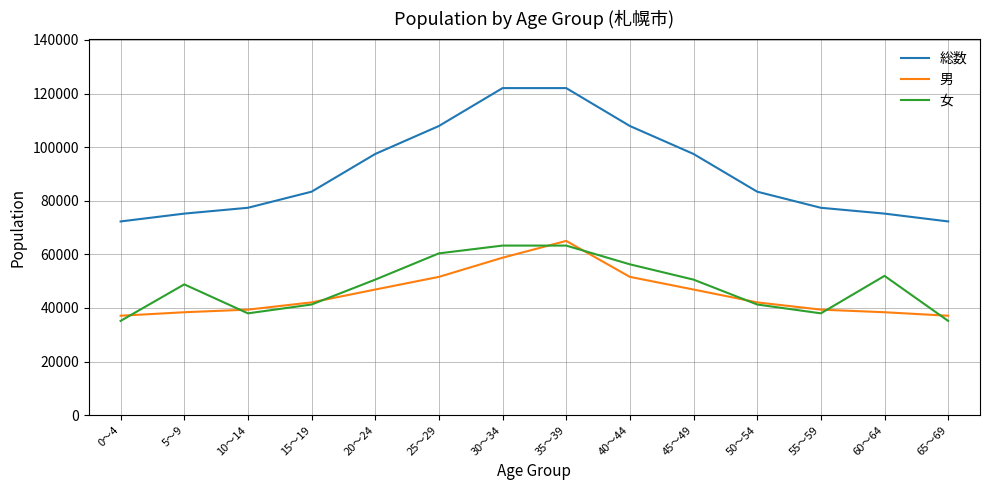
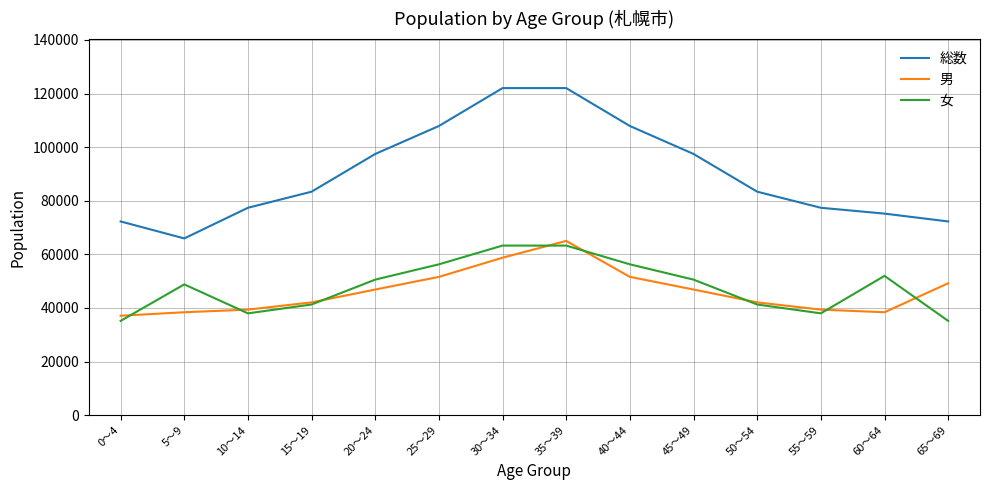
  {
    "総数": {
      "0～4": 72000,
-     "5～9": 75000,
+     "5～9": 66000,
      "10～14": 77000,
      "15～19": 83000,
      "20～24": 97000,
      "25～29": 108000,
      "30～34": 122000,
      "35～39": 122000,
      "40～44": 108000,
      "45～49": 97000,
      "50～54": 83000,
      "55～59": 77000,
      "60～64": 75000,
      "65～69": 72000
    },
    "男": {
      "0～4": 37000,
      "5～9": 38000,
      "10～14": 39000,
      "20～24": 47000,
      "25～29": 52000,
      "30～34": 59000,
      "35～39": 65000,
      "40～44": 52000,
      "45～49": 47000,
      "55～59": 39000,
      "60～64": 38000,
-     "65～69": 37000
+     "65～69": 49000
    },
    "女": {
      "0～4": 35000,
      "5～9": 49000,
      "10～14": 38000,
      "20～24": 51000,
-     "25～29": 60000,
+     "25～29": 56000,
      "30～34": 63000,
      "35～39": 63000,
      "40～44": 56000,
      "45～49": 51000,
      "55～59": 38000,
      "60～64": 52000,
      "65～69": 35000
    }
  }
